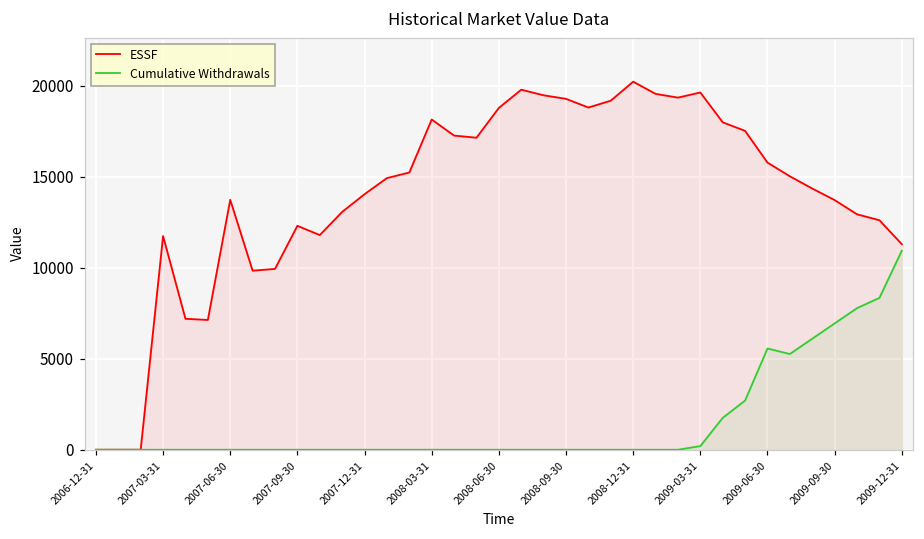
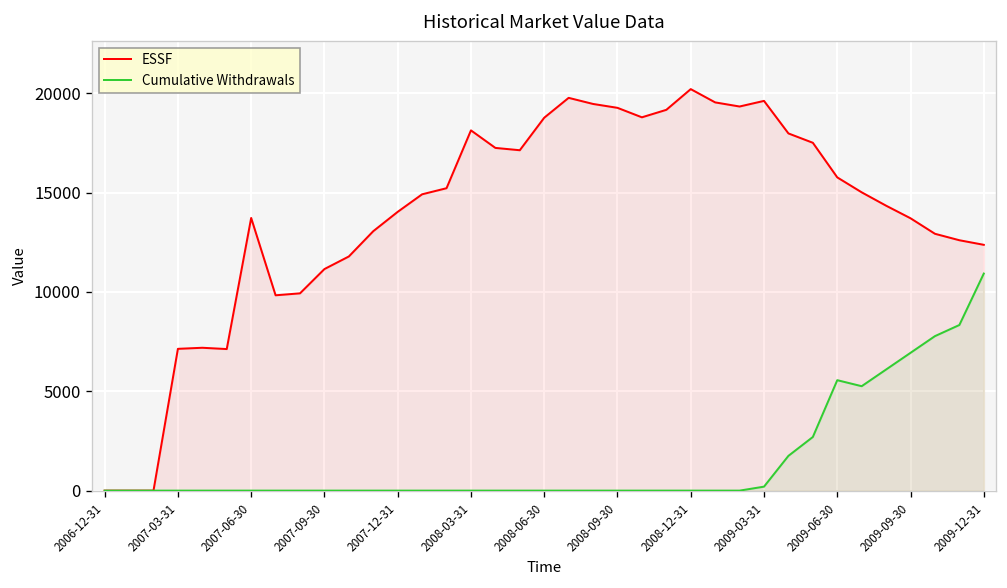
  {
    "ESSF": {
-     "2007-03-31": 11700,
+     "2007-03-31": 7100,
      "2007-06-30": 13700,
-     "2007-09-30": 12300,
+     "2007-09-30": 11200,
      "2007-12-31": 14000,
      "2008-03-31": 18100,
      "2008-06-30": 18800,
      "2008-09-30": 19300,
      "2008-12-31": 20200,
      "2009-03-31": 19600,
      "2009-06-30": 15800,
      "2009-09-30": 13700,
-     "2009-12-31": 11300
+     "2009-12-31": 12400
    },
    "Cumulative Withdrawals": {
      "2007-03-31": 0,
      "2007-06-30": 0,
      "2007-09-30": 0,
      "2007-12-31": 0,
      "2008-03-31": 0,
      "2008-06-30": 0,
      "2008-09-30": 0,
      "2008-12-31": 0,
      "2009-03-31": 200,
      "2009-06-30": 5600,
      "2009-09-30": 6900,
      "2009-12-31": 10900
    }
  }
